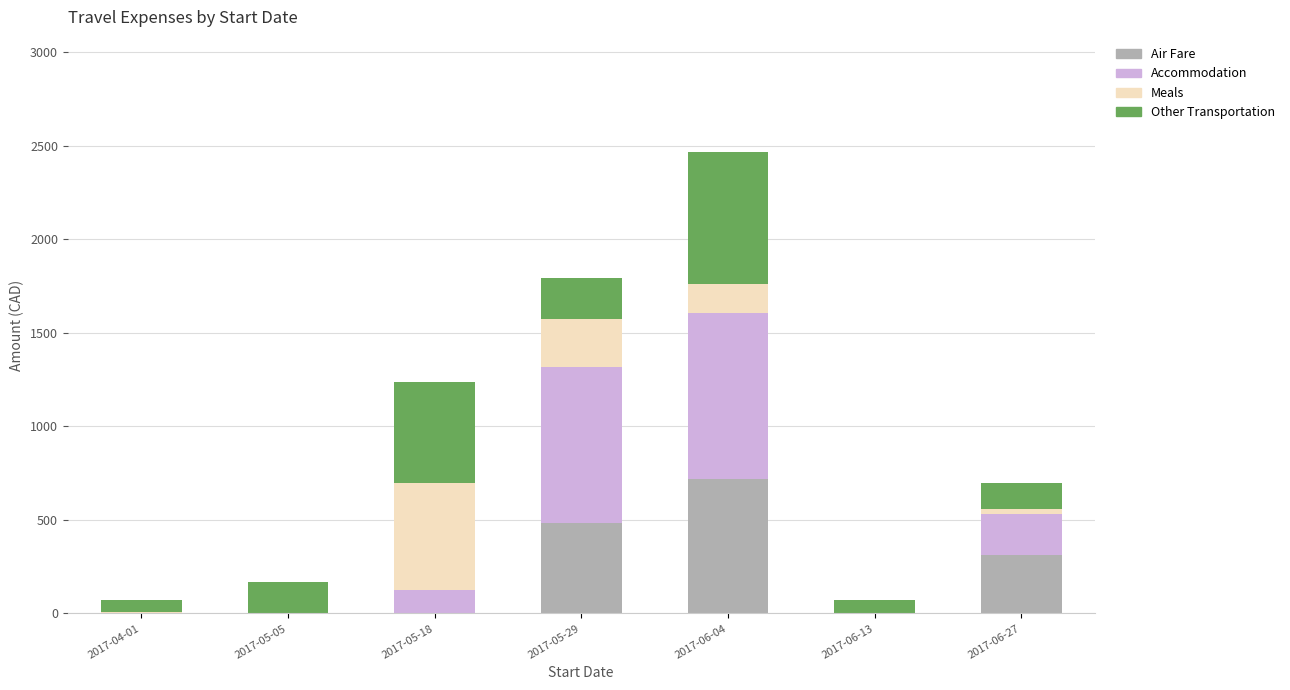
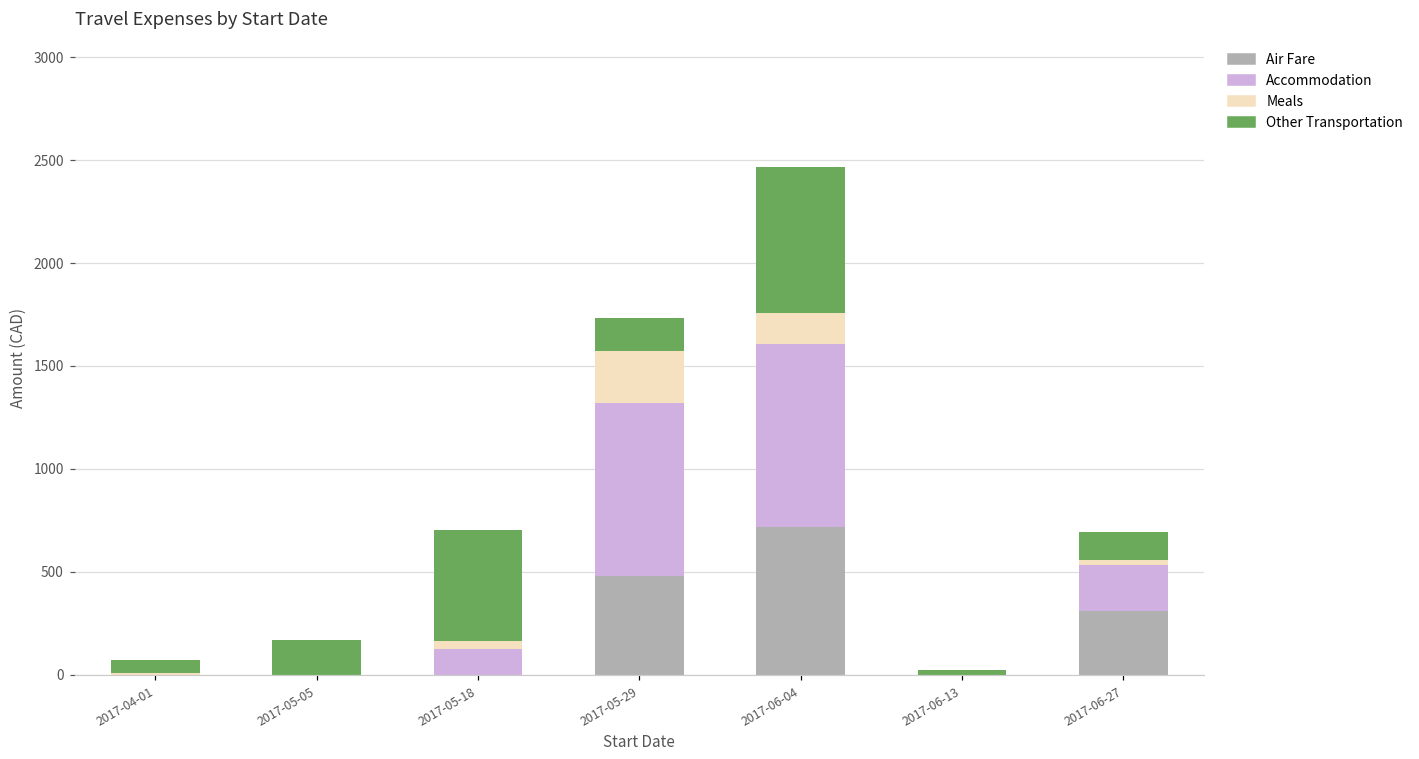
  {
    "Meals": {
      "2017-05-05": 0,
-     "2017-05-18": 570,
+     "2017-05-18": 40,
      "2017-05-29": 250,
      "2017-06-04": 150,
      "2017-06-13": 0,
      "2017-06-27": 30
    },
    "Other Transportation": {
      "2017-04-01": 70,
      "2017-05-05": 170,
      "2017-05-18": 540,
-     "2017-05-29": 220,
+     "2017-05-29": 160,
      "2017-06-04": 710,
-     "2017-06-13": 70,
+     "2017-06-13": 20,
      "2017-06-27": 140
    }
  }
